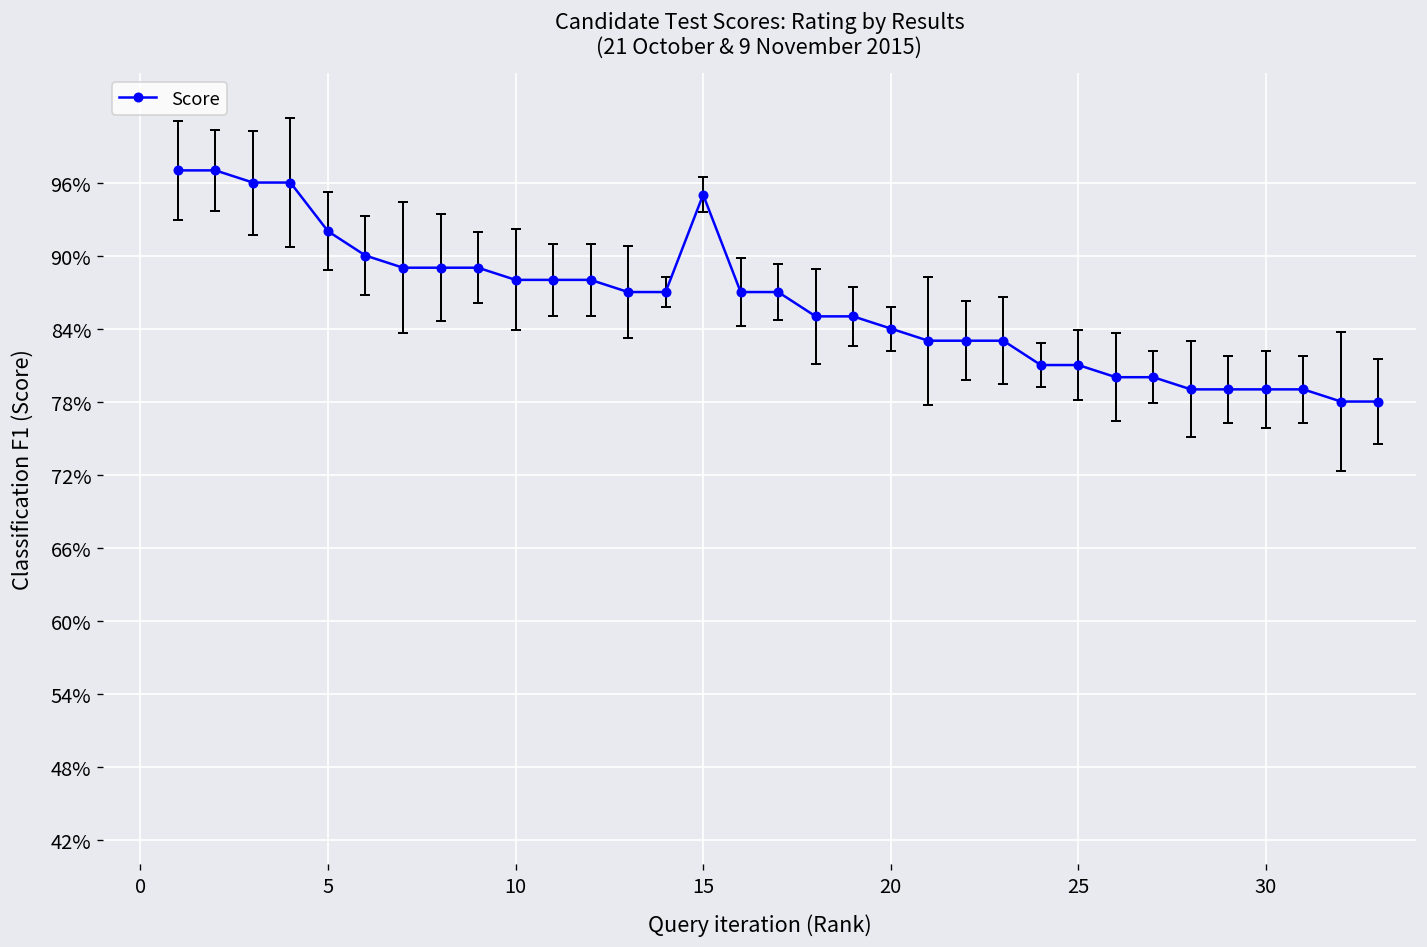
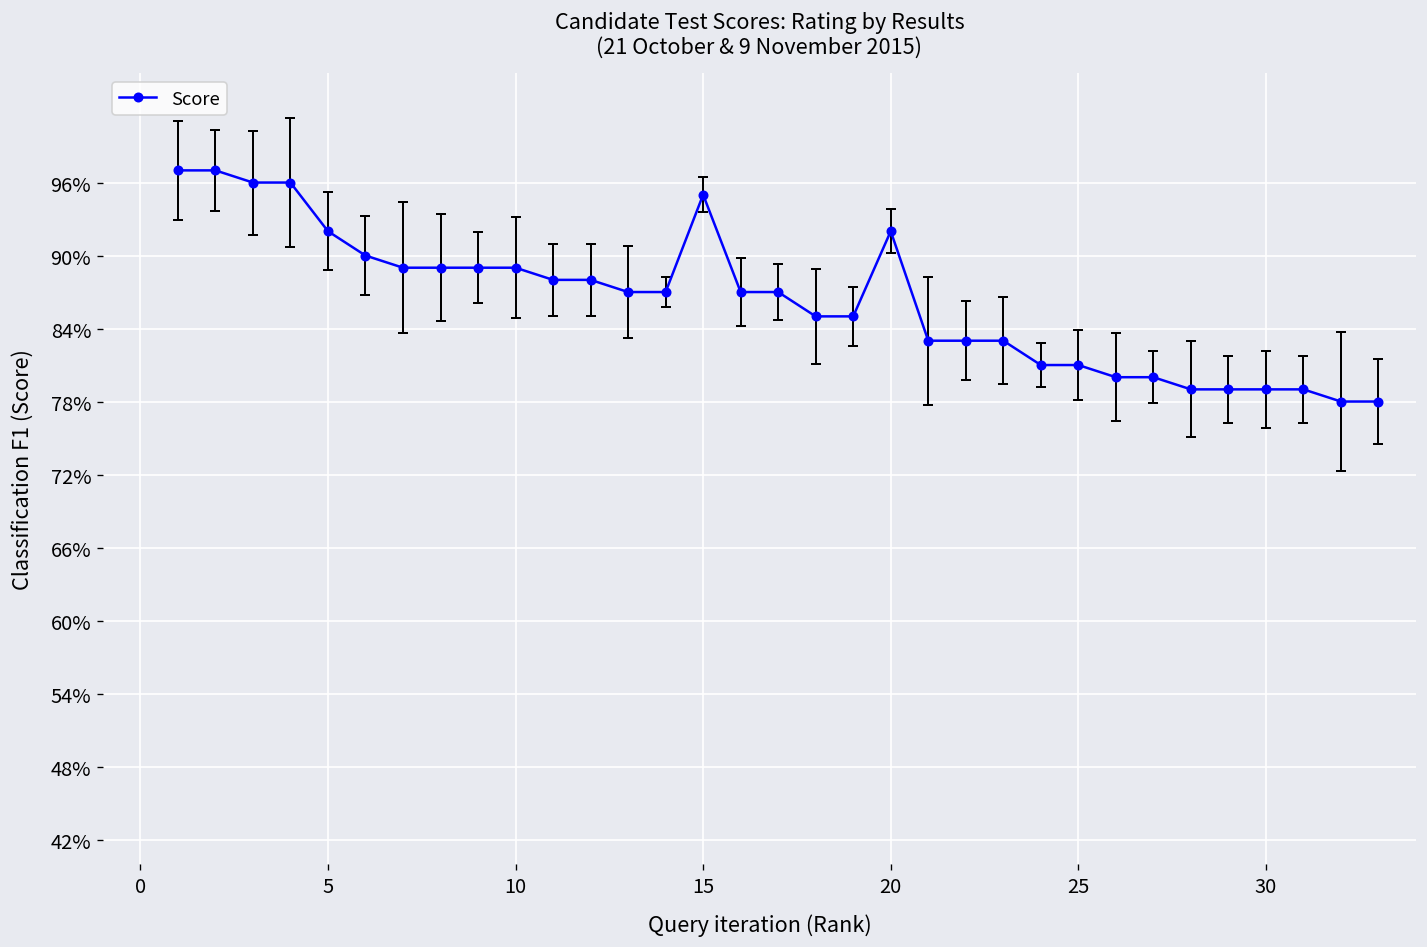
  {
    "Score": {
      "5": "92%",
-     "10": "88%",
+     "10": "89%",
      "15": "95%",
-     "20": "84%",
+     "20": "92%",
      "25": "81%",
      "30": "79%"
    }
  }
